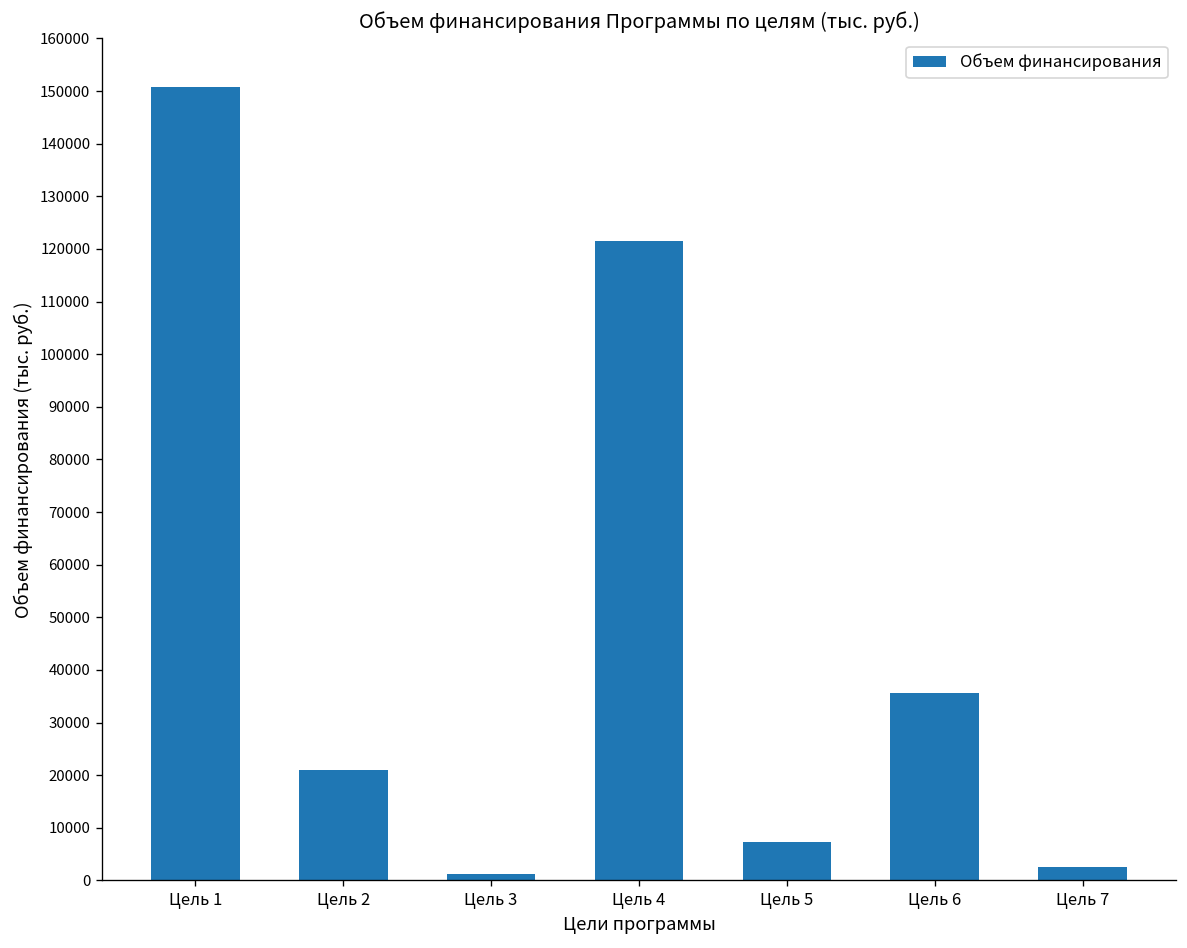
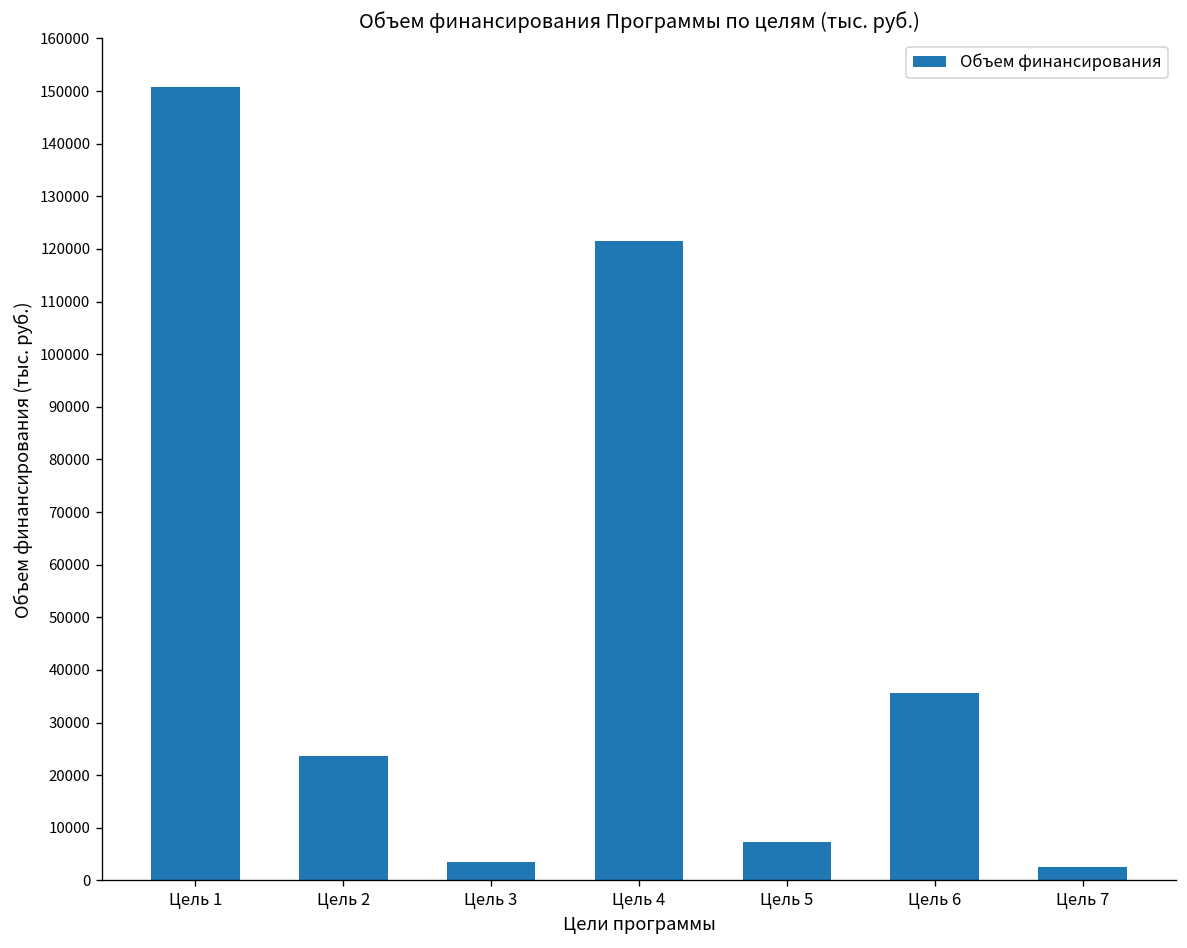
  {
    "Цель 1": 151000,
-   "Цель 2": 21000,
-   "Цель 3": 1000,
+   "Цель 2": 24000,
+   "Цель 3": 3000,
    "Цель 4": 122000,
    "Цель 5": 7000,
    "Цель 6": 36000,
    "Цель 7": 3000
  }
